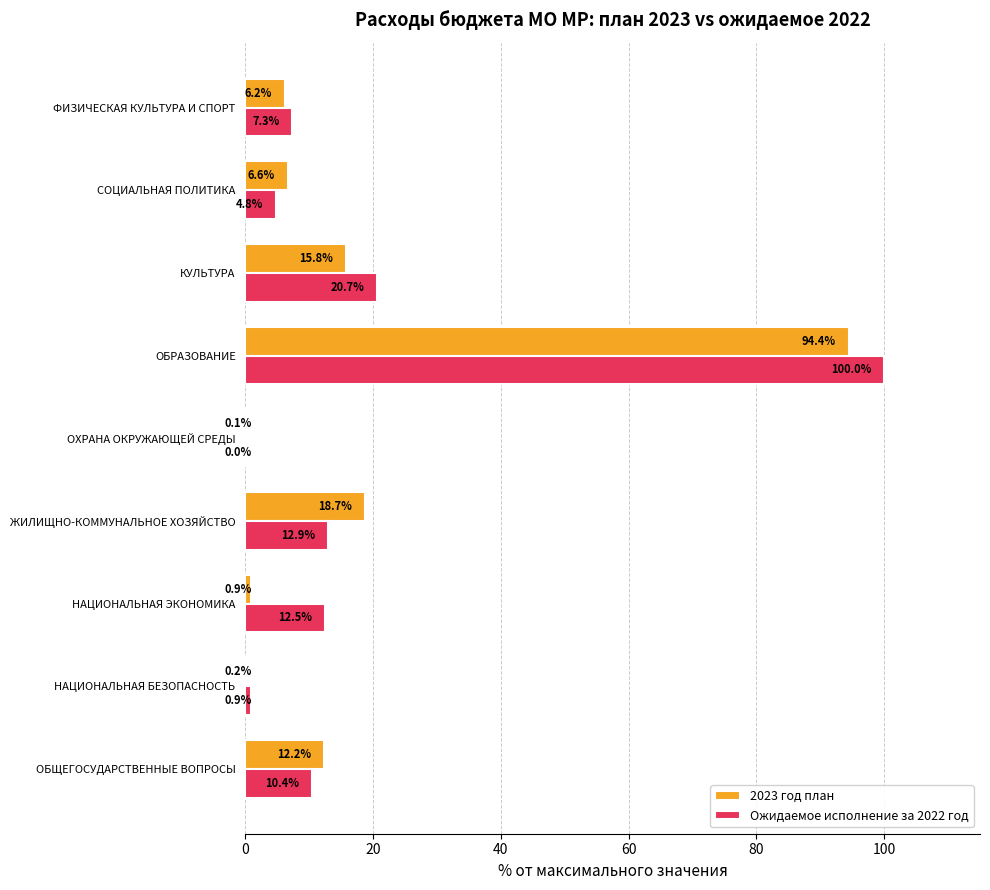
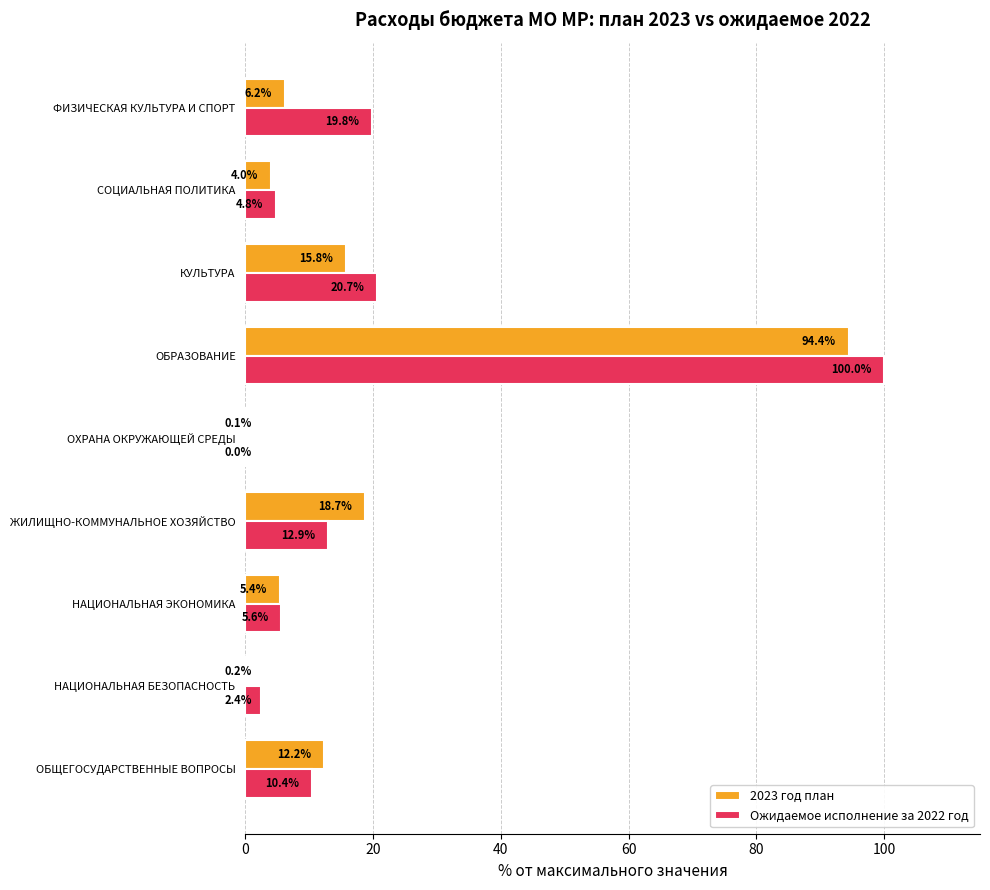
  {
    "2023 год план": {
      "ФИЗИЧЕСКАЯ КУЛЬТУРА И СПОРТ": "6.2%",
-     "СОЦИАЛЬНАЯ ПОЛИТИКА": "6.6%",
+     "СОЦИАЛЬНАЯ ПОЛИТИКА": "4.0%",
      "КУЛЬТУРА": "15.8%",
      "ОБРАЗОВАНИЕ": "94.4%",
      "ОХРАНА ОКРУЖАЮЩЕЙ СРЕДЫ": "0.1%",
      "ЖИЛИЩНО-КОММУНАЛЬНОЕ ХОЗЯЙСТВО": "18.7%",
-     "НАЦИОНАЛЬНАЯ ЭКОНОМИКА": "0.9%",
+     "НАЦИОНАЛЬНАЯ ЭКОНОМИКА": "5.4%",
      "НАЦИОНАЛЬНАЯ БЕЗОПАСНОСТЬ": "0.2%",
      "ОБЩЕГОСУДАРСТВЕННЫЕ ВОПРОСЫ": "12.2%"
    },
    "Ожидаемое исполнение за 2022 год": {
-     "ФИЗИЧЕСКАЯ КУЛЬТУРА И СПОРТ": "7.3%",
+     "ФИЗИЧЕСКАЯ КУЛЬТУРА И СПОРТ": "19.8%",
      "СОЦИАЛЬНАЯ ПОЛИТИКА": "4.8%",
      "КУЛЬТУРА": "20.7%",
      "ОБРАЗОВАНИЕ": "100.0%",
      "ОХРАНА ОКРУЖАЮЩЕЙ СРЕДЫ": "0.0%",
      "ЖИЛИЩНО-КОММУНАЛЬНОЕ ХОЗЯЙСТВО": "12.9%",
-     "НАЦИОНАЛЬНАЯ ЭКОНОМИКА": "12.5%",
-     "НАЦИОНАЛЬНАЯ БЕЗОПАСНОСТЬ": "0.9%",
+     "НАЦИОНАЛЬНАЯ ЭКОНОМИКА": "5.6%",
+     "НАЦИОНАЛЬНАЯ БЕЗОПАСНОСТЬ": "2.4%",
      "ОБЩЕГОСУДАРСТВЕННЫЕ ВОПРОСЫ": "10.4%"
    }
  }
